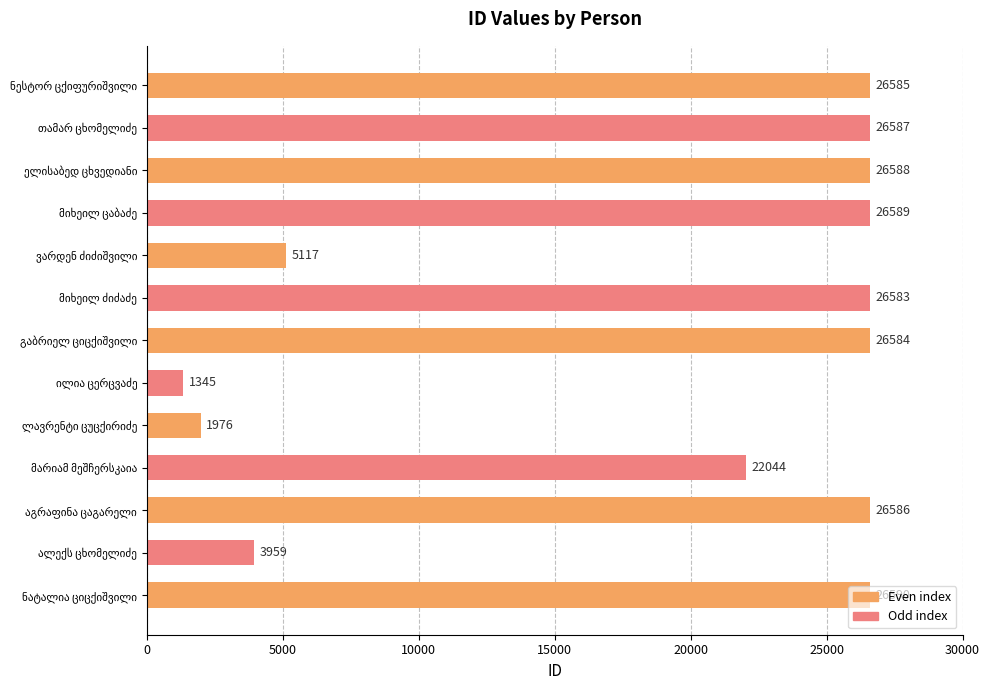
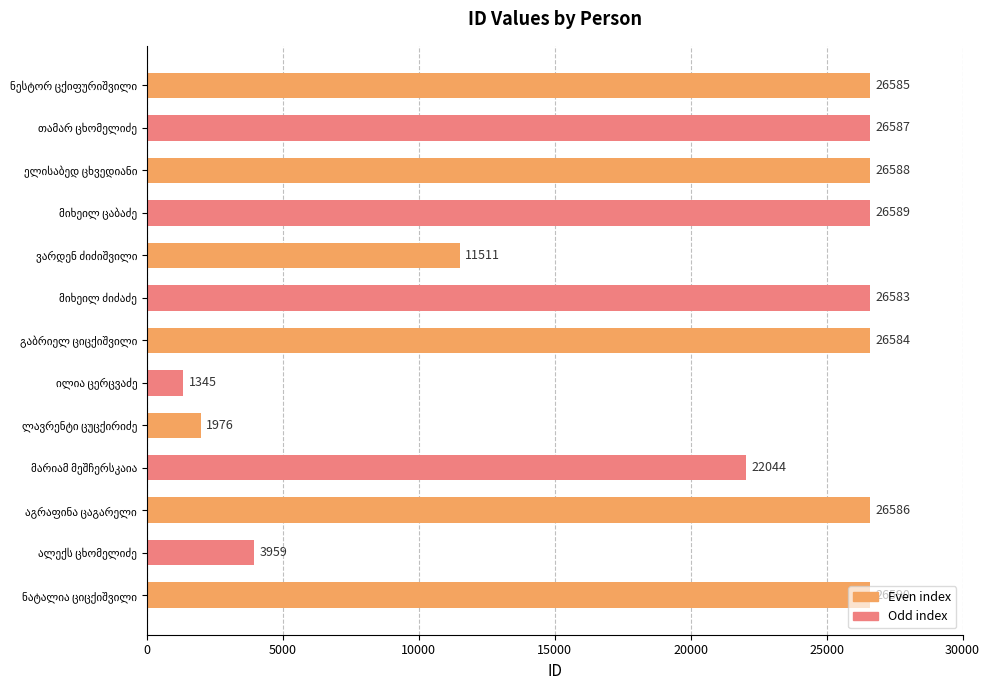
  {
    "ნესტორ ცქიფურიშვილი": 26585,
    "თამარ ცხომელიძე": 26587,
    "ელისაბედ ცხვედიანი": 26588,
    "მიხეილ ცაბაძე": 26589,
-   "ვარდენ ძიძიშვილი": 5117,
+   "ვარდენ ძიძიშვილი": 11511,
    "მიხეილ ძიძაძე": 26583,
    "გაბრიელ ციცქიშვილი": 26584,
    "ილია ცერცვაძე": 1345,
    "ლავრენტი ცუცქირიძე": 1976,
    "მარიამ მეშჩერსკაია": 22044,
    "აგრაფინა ცაგარელი": 26586,
    "ალექს ცხომელიძე": 3959
  }
